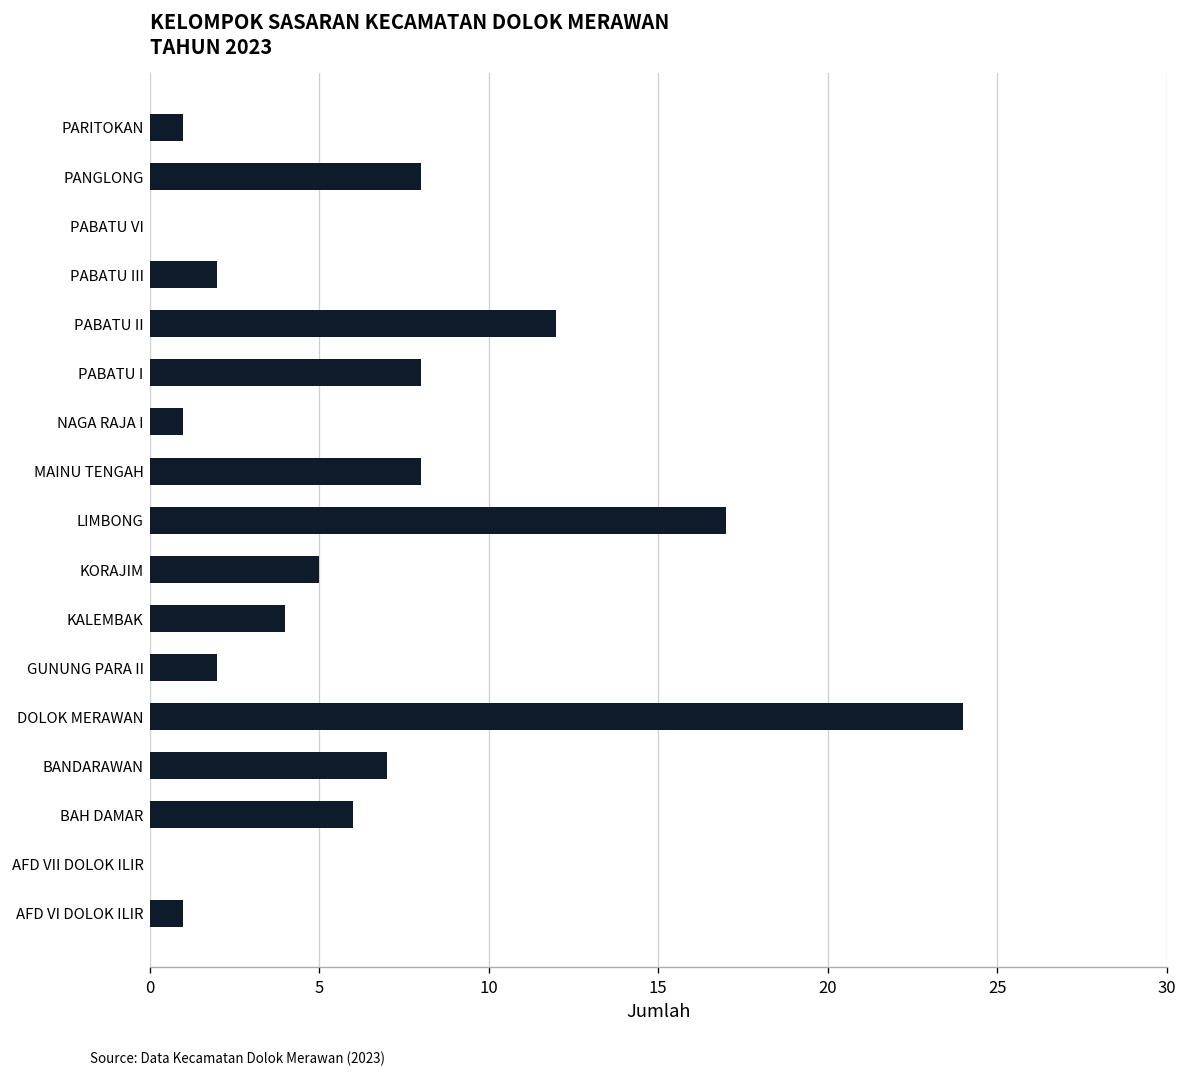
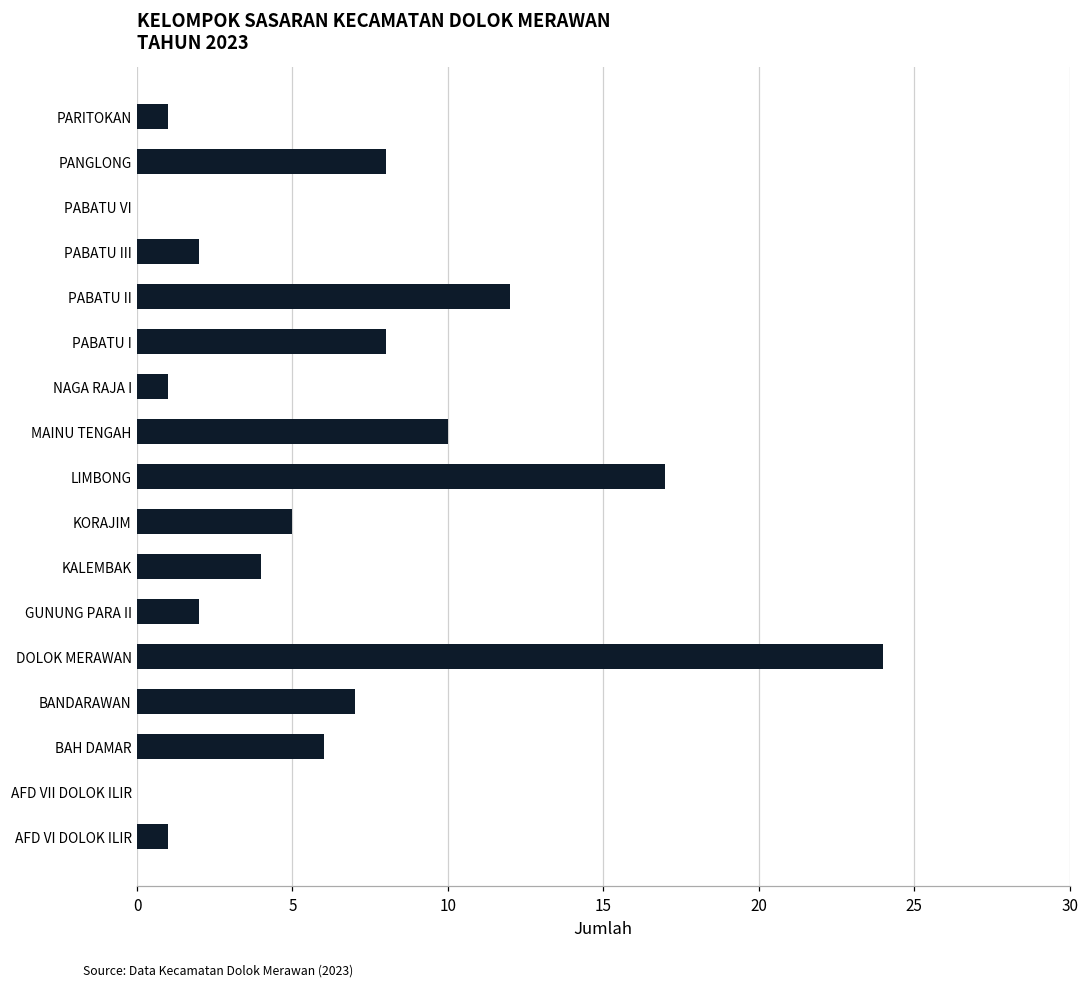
  {
    "PARITOKAN": 1,
    "PANGLONG": 8,
    "PABATU VI": 0,
    "PABATU III": 2,
    "PABATU II": 12,
    "PABATU I": 8,
    "NAGA RAJA I": 1,
-   "MAINU TENGAH": 8,
+   "MAINU TENGAH": 10,
    "LIMBONG": 17,
    "KORAJIM": 5,
    "KALEMBAK": 4,
    "GUNUNG PARA II": 2,
    "DOLOK MERAWAN": 24,
    "BANDARAWAN": 7,
    "BAH DAMAR": 6,
    "AFD VII DOLOK ILIR": 0,
    "AFD VI DOLOK ILIR": 1
  }
